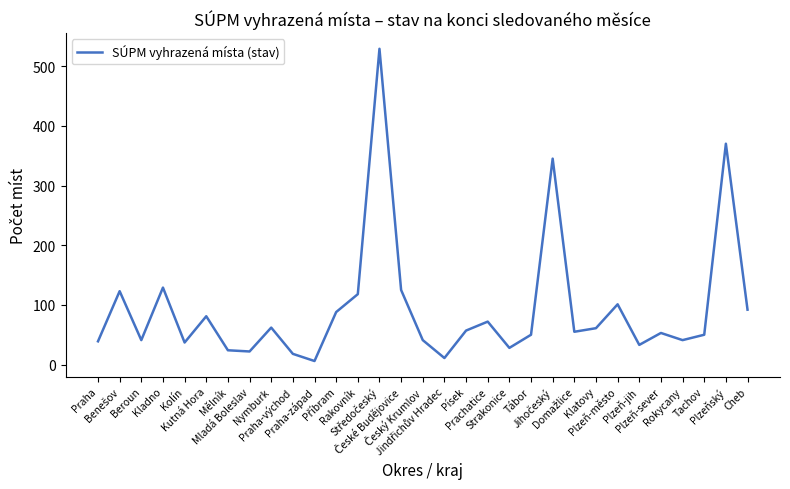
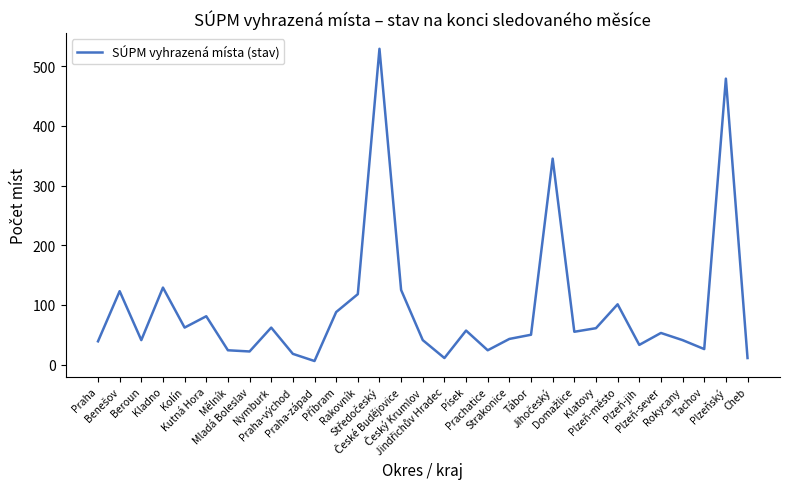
  {
    "Praha": 40,
    "Benešov": 120,
    "Beroun": 40,
    "Kladno": 130,
-   "Kolín": 40,
+   "Kolín": 60,
    "Kutná Hora": 80,
    "Mělník": 20,
    "Mladá Boleslav": 20,
    "Nymburk": 60,
    "Praha-východ": 20,
    "Praha-západ": 10,
    "Příbram": 90,
    "Rakovník": 120,
    "Středočeský": 530,
    "České Budějovice": 130,
    "Český Krumlov": 40,
    "Jindřichův Hradec": 10,
    "Písek": 60,
-   "Prachatice": 70,
-   "Strakonice": 30,
+   "Prachatice": 20,
+   "Strakonice": 40,
    "Tábor": 50,
    "Jihočeský": 350,
    "Domažlice": 60,
    "Klatovy": 60,
    "Plzeň-město": 100,
    "Plzeň-jih": 30,
    "Plzeň-sever": 50,
    "Rokycany": 40,
-   "Tachov": 50,
-   "Plzeňský": 370,
-   "Cheb": 90
+   "Tachov": 30,
+   "Plzeňský": 480,
+   "Cheb": 10
  }
